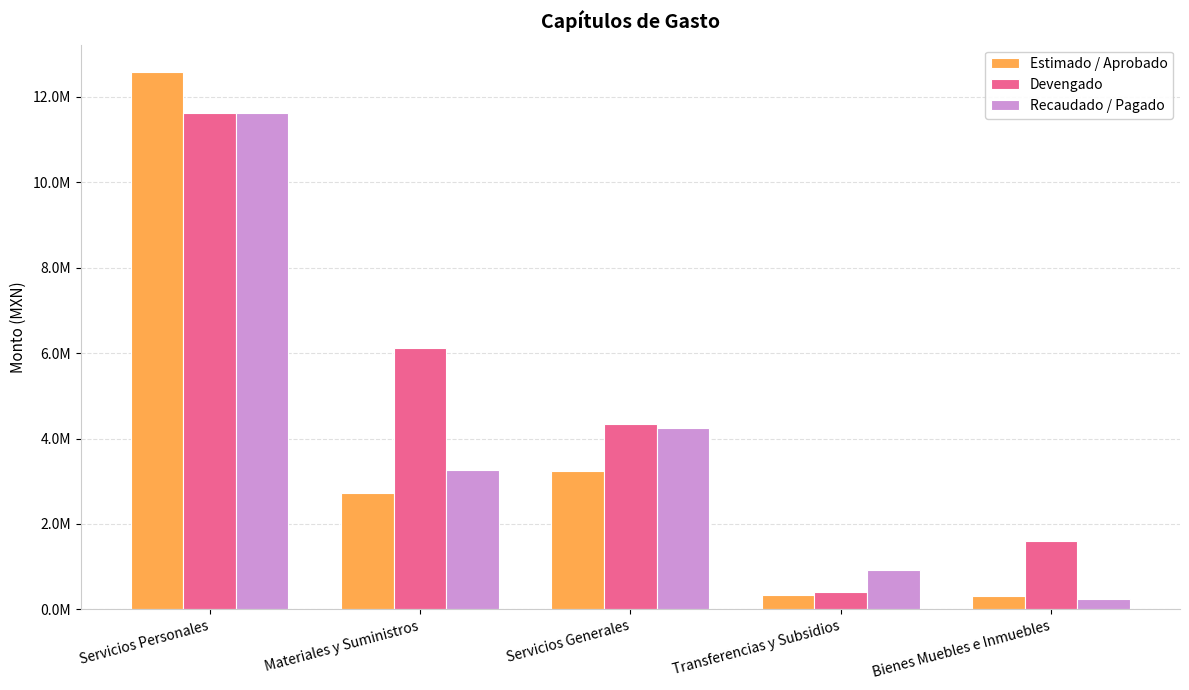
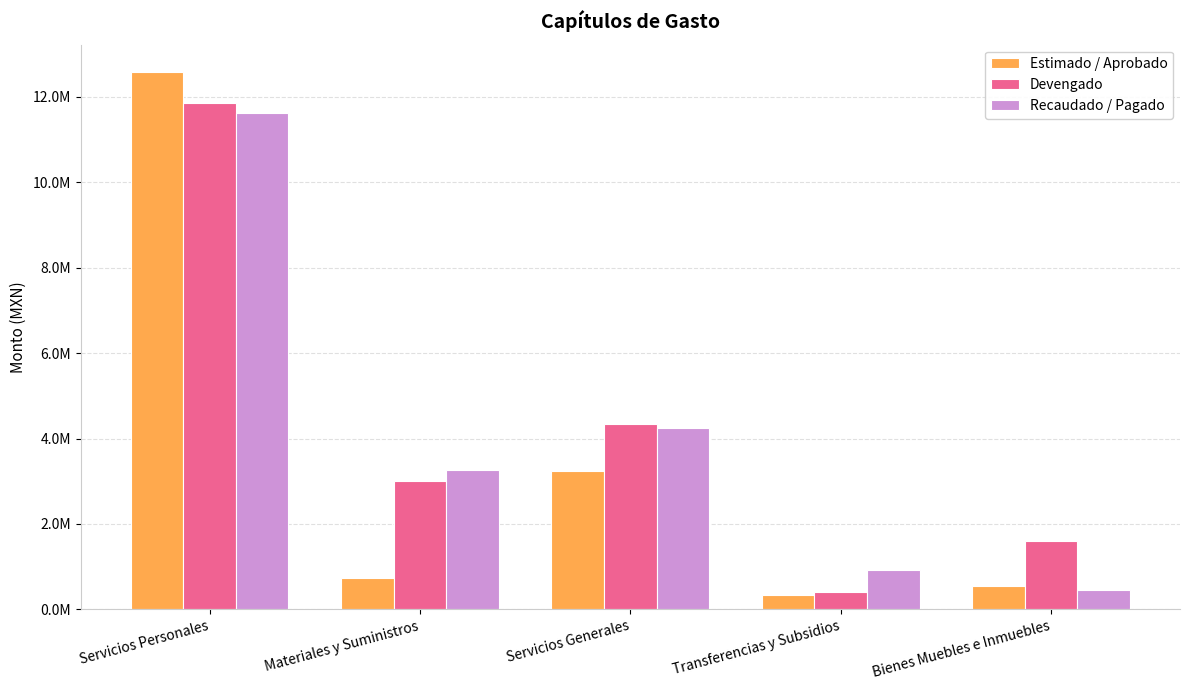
  {
    "Estimado / Aprobado": {
      "Servicios Personales": 12600000,
-     "Materiales y Suministros": 2700000,
+     "Materiales y Suministros": 700000,
      "Servicios Generales": 3200000,
      "Transferencias y Subsidios": 300000,
-     "Bienes Muebles e Inmuebles": 300000
+     "Bienes Muebles e Inmuebles": 500000
    },
    "Devengado": {
-     "Servicios Personales": 11600000,
-     "Materiales y Suministros": 6100000,
+     "Servicios Personales": 11900000,
+     "Materiales y Suministros": 3000000,
      "Servicios Generales": 4300000,
      "Transferencias y Subsidios": 400000,
      "Bienes Muebles e Inmuebles": 1600000
    },
    "Recaudado / Pagado": {
      "Servicios Personales": 11600000,
      "Materiales y Suministros": 3300000,
      "Servicios Generales": 4200000,
      "Transferencias y Subsidios": 900000,
-     "Bienes Muebles e Inmuebles": 200000
+     "Bienes Muebles e Inmuebles": 400000
    }
  }
